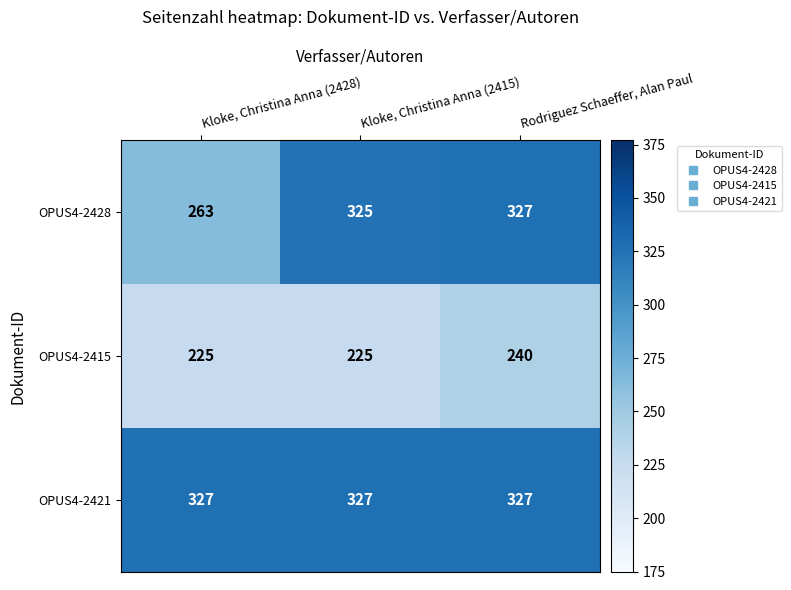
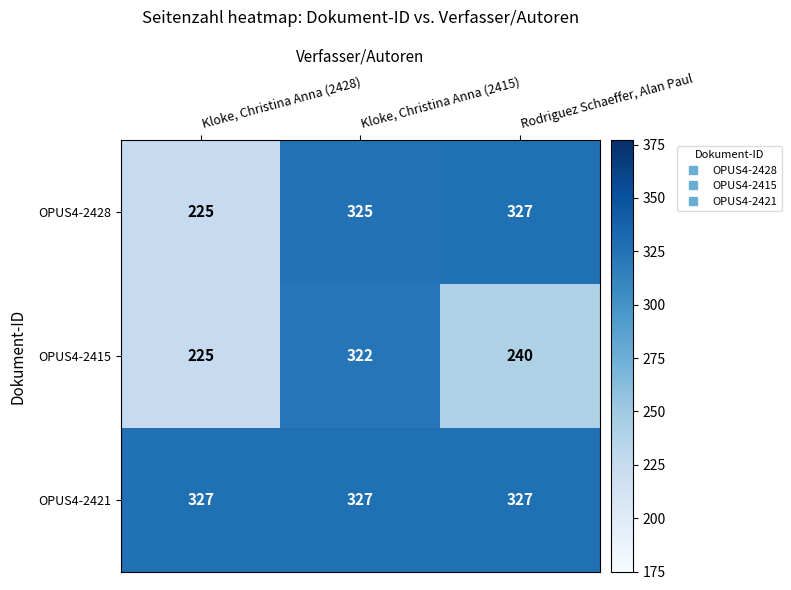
  {
    "OPUS4-2428": {
-     "Kloke, Christina Anna (2428)": 263,
+     "Kloke, Christina Anna (2428)": 225,
      "Kloke, Christina Anna (2415)": 325,
      "Rodriguez Schaeffer, Alan Paul": 327
    },
    "OPUS4-2415": {
      "Kloke, Christina Anna (2428)": 225,
-     "Kloke, Christina Anna (2415)": 225,
+     "Kloke, Christina Anna (2415)": 322,
      "Rodriguez Schaeffer, Alan Paul": 240
    },
    "OPUS4-2421": {
      "Kloke, Christina Anna (2428)": 327,
      "Kloke, Christina Anna (2415)": 327,
      "Rodriguez Schaeffer, Alan Paul": 327
    }
  }
